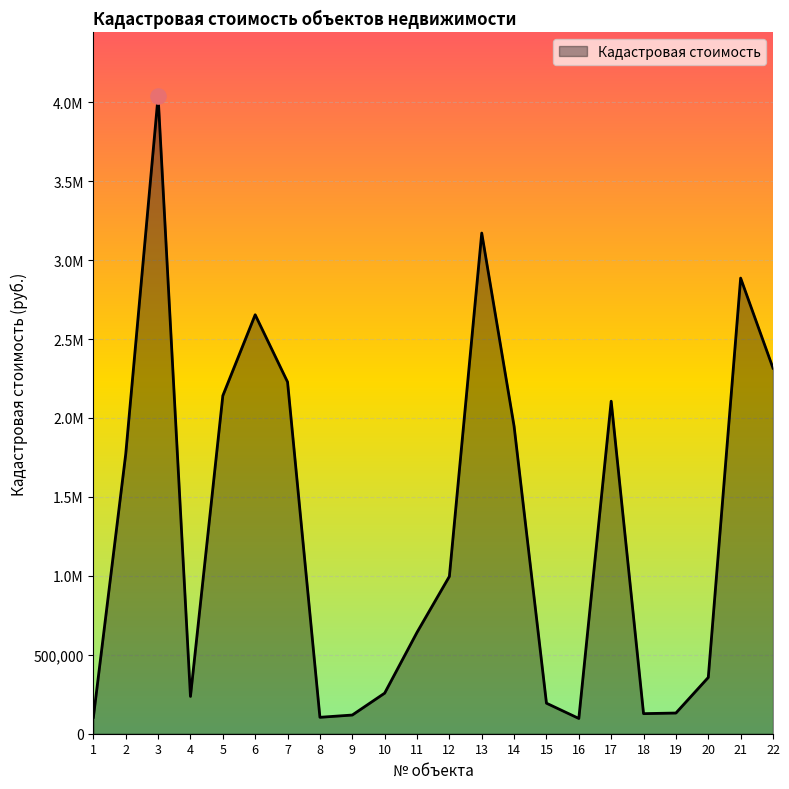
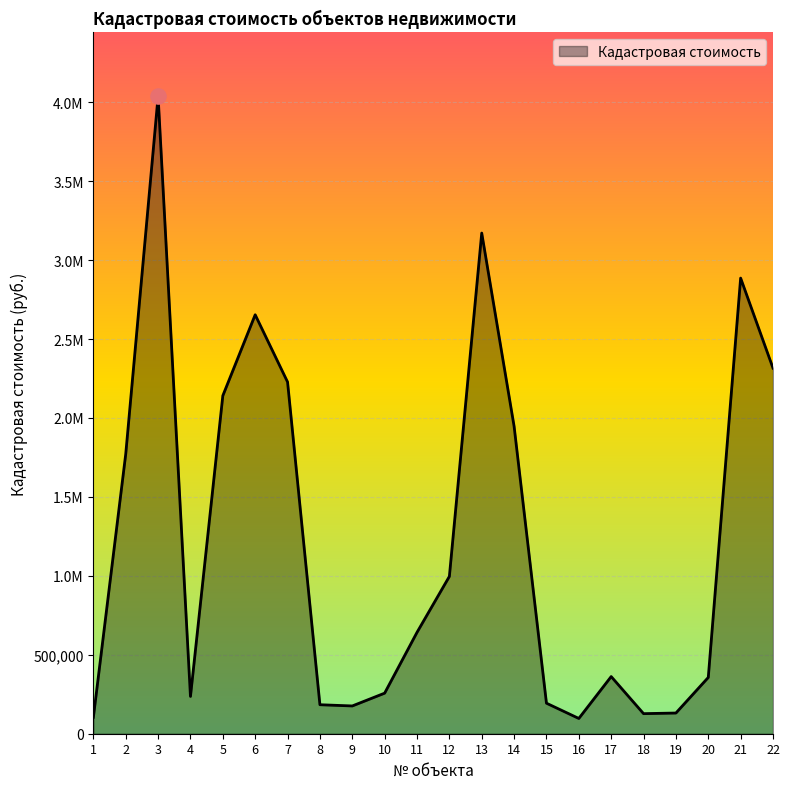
  {
    "Кадастровая стоимость": {
      "1": "100,000",
      "2": "1,770,000",
      "4": "240,000",
      "5": "2,140,000",
      "6": "2,650,000",
      "7": "2,230,000",
-     "8": "100,000",
-     "9": "120,000",
+     "8": "180,000",
+     "9": "180,000",
      "10": "260,000",
      "11": "640,000",
      "12": "1,000,000",
      "13": "3,170,000",
      "14": "1,950,000",
      "15": "190,000",
      "16": "100,000",
-     "17": "2,110,000",
+     "17": "360,000",
      "18": "130,000",
      "19": "130,000",
      "20": "360,000",
      "21": "2,890,000",
      "22": "2,320,000"
    }
  }
